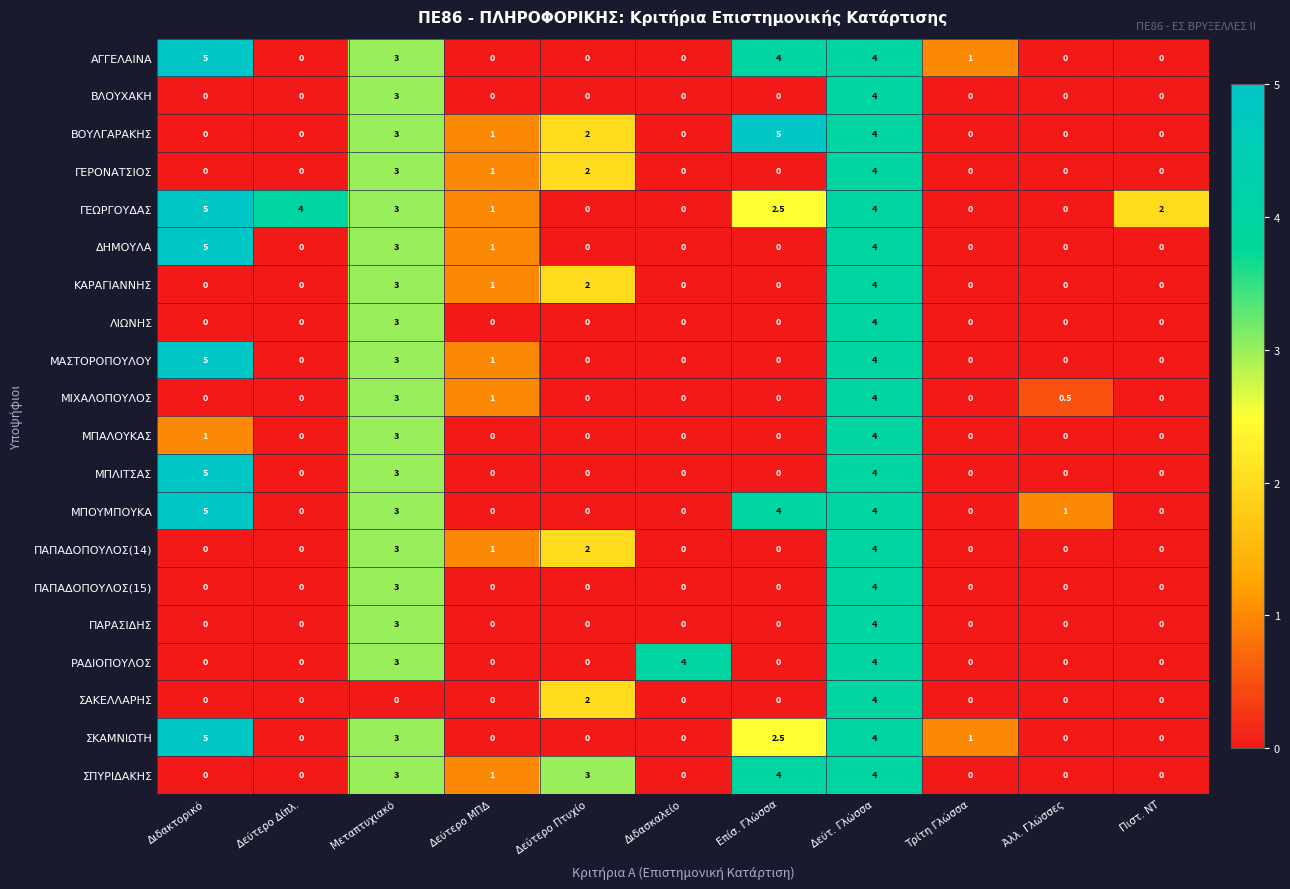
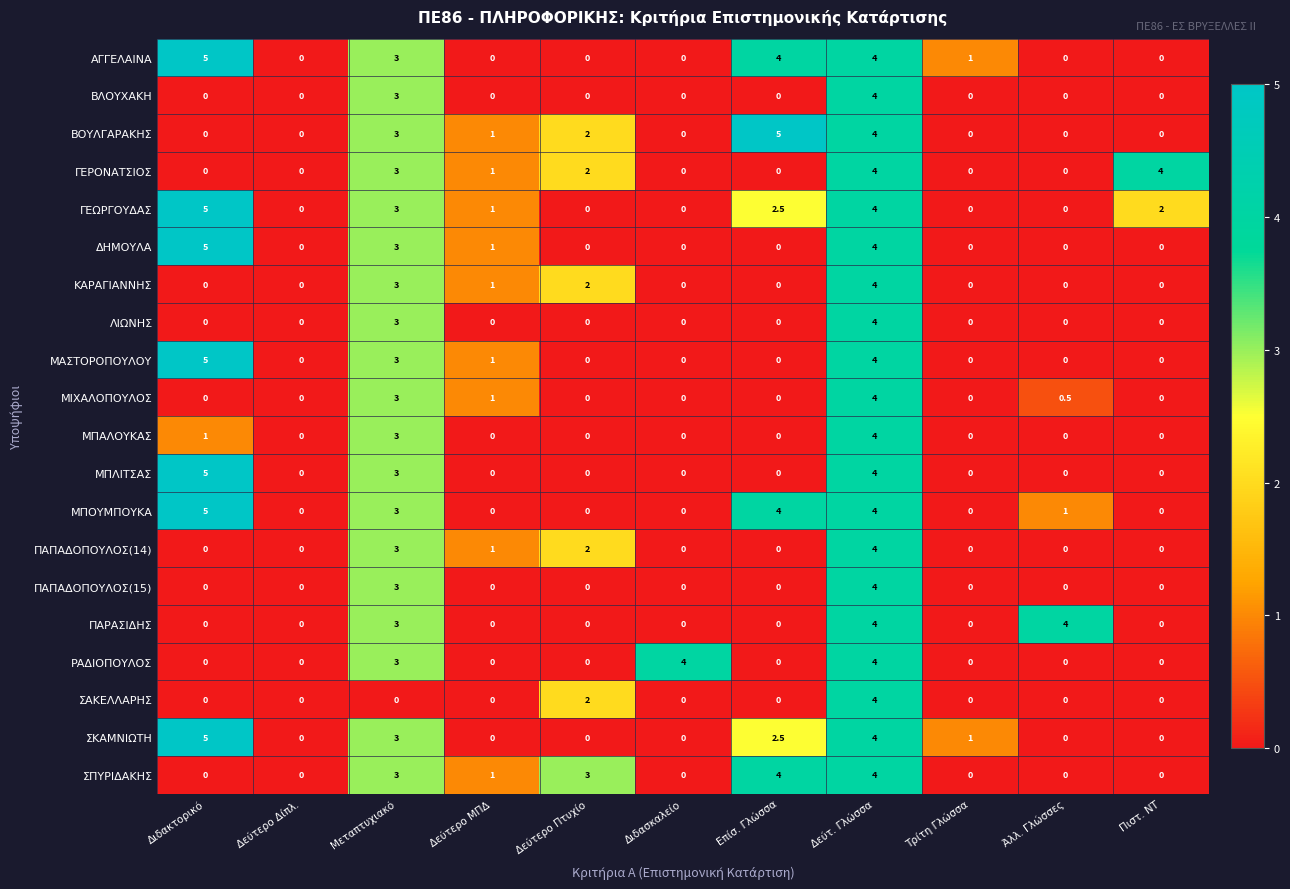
  {
    "ΓΕΡΟΝΑΤΣΙΟΣ": {
      "Διδακτορικό": 0,
      "Δεύτερο Δίπλ.": 0,
      "Μεταπτυχιακό": 3,
      "Δεύτερο ΜΠΔ": 1,
      "Δεύτερο Πτυχίο": 2,
      "Διδασκαλείο": 0,
      "Επίσ. Γλώσσα": 0,
      "Δεύτ. Γλώσσα": 4,
      "Τρίτη Γλώσσα": 0,
      "Άλλ. Γλώσσες": 0,
-     "Πιστ. ΝΤ": 0
+     "Πιστ. ΝΤ": 4
    },
    "ΓΕΩΡΓΟΥΔΑΣ": {
      "Διδακτορικό": 5,
-     "Δεύτερο Δίπλ.": 4,
+     "Δεύτερο Δίπλ.": 0,
      "Μεταπτυχιακό": 3,
      "Δεύτερο ΜΠΔ": 1,
      "Δεύτερο Πτυχίο": 0,
      "Διδασκαλείο": 0,
      "Επίσ. Γλώσσα": 2.5,
      "Δεύτ. Γλώσσα": 4,
      "Τρίτη Γλώσσα": 0,
      "Άλλ. Γλώσσες": 0,
      "Πιστ. ΝΤ": 2
    },
    "ΠΑΡΑΣΙΔΗΣ": {
      "Διδακτορικό": 0,
      "Δεύτερο Δίπλ.": 0,
      "Μεταπτυχιακό": 3,
      "Δεύτερο ΜΠΔ": 0,
      "Δεύτερο Πτυχίο": 0,
      "Διδασκαλείο": 0,
      "Επίσ. Γλώσσα": 0,
      "Δεύτ. Γλώσσα": 4,
      "Τρίτη Γλώσσα": 0,
-     "Άλλ. Γλώσσες": 0,
+     "Άλλ. Γλώσσες": 4,
      "Πιστ. ΝΤ": 0
    }
  }
